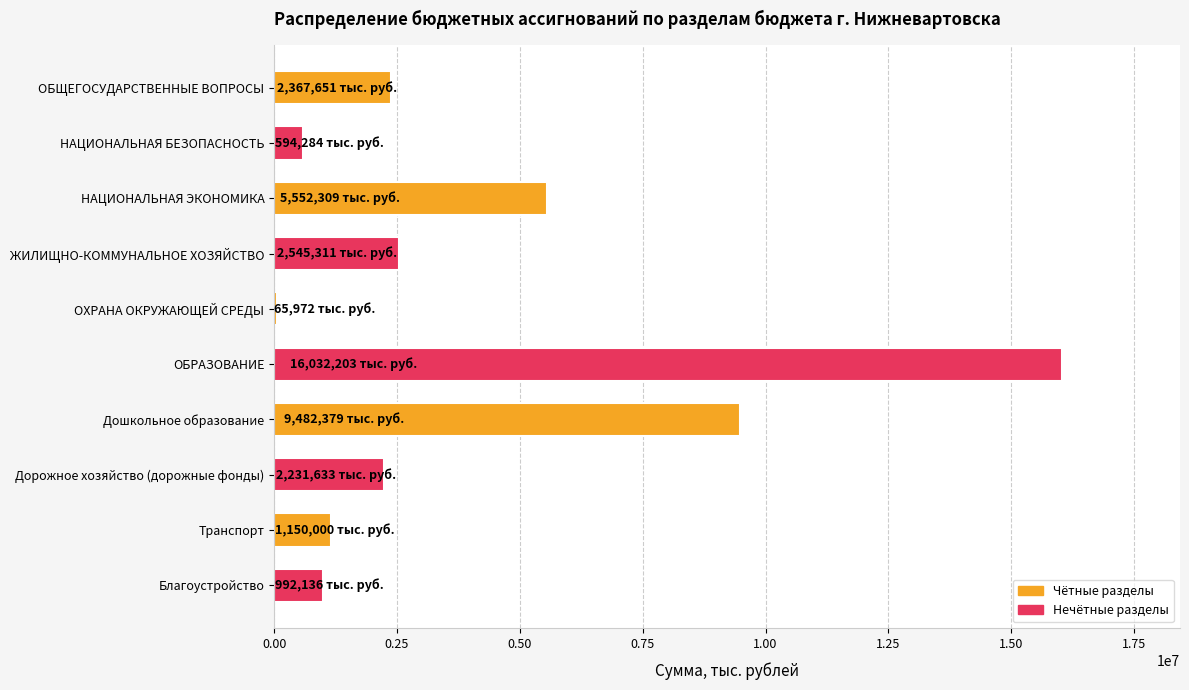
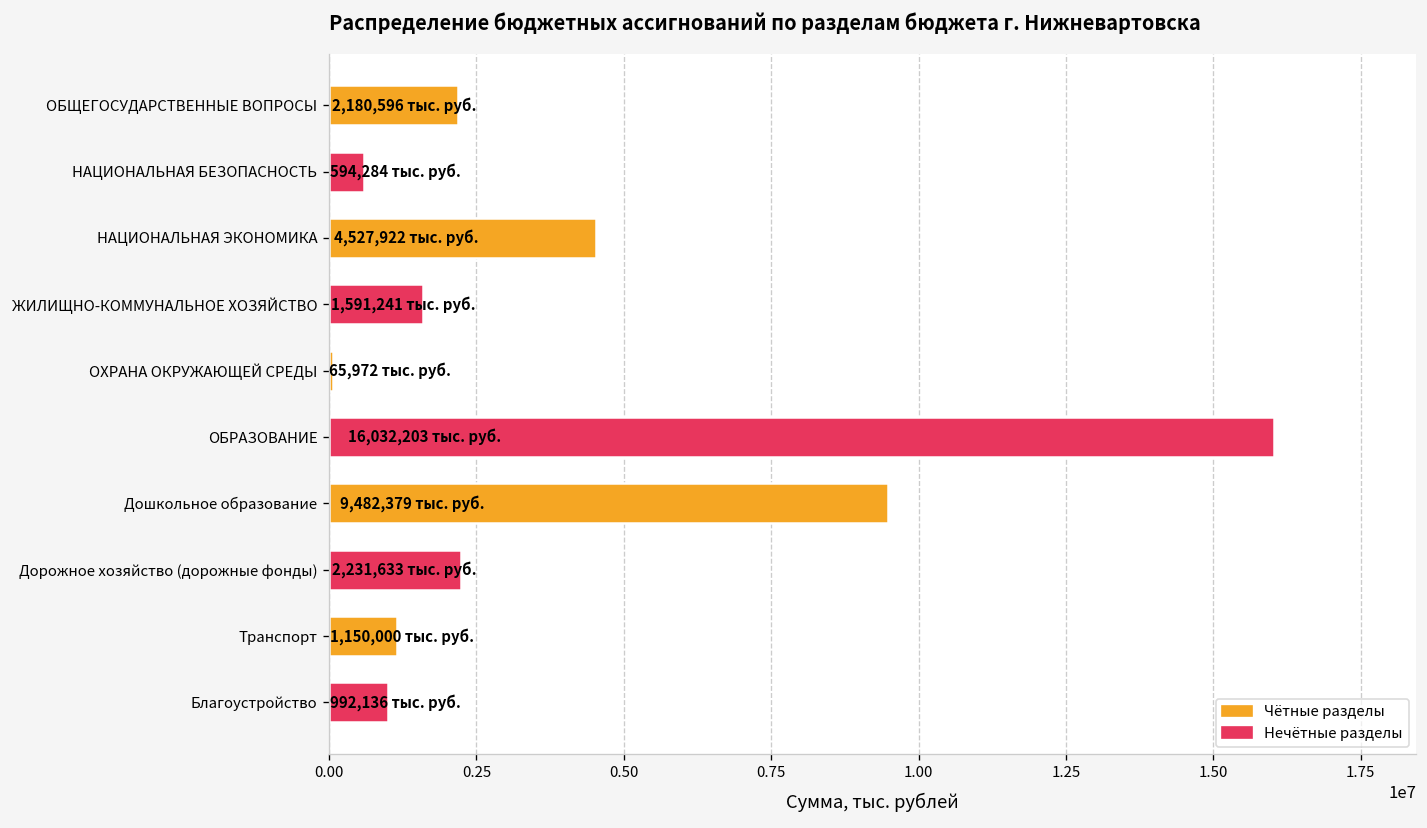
  {
-   "ОБЩЕГОСУДАРСТВЕННЫЕ ВОПРОСЫ": "2,367,651",
+   "ОБЩЕГОСУДАРСТВЕННЫЕ ВОПРОСЫ": "2,180,596",
    "НАЦИОНАЛЬНАЯ БЕЗОПАСНОСТЬ": "594,284",
-   "НАЦИОНАЛЬНАЯ ЭКОНОМИКА": "5,552,309",
-   "ЖИЛИЩНО-КОММУНАЛЬНОЕ ХОЗЯЙСТВО": "2,545,311",
+   "НАЦИОНАЛЬНАЯ ЭКОНОМИКА": "4,527,922",
+   "ЖИЛИЩНО-КОММУНАЛЬНОЕ ХОЗЯЙСТВО": "1,591,241",
    "ОХРАНА ОКРУЖАЮЩЕЙ СРЕДЫ": "65,972",
    "ОБРАЗОВАНИЕ": "16,032,203",
    "Дошкольное образование": "9,482,379",
    "Дорожное хозяйство (дорожные фонды)": "2,231,633",
    "Транспорт": "1,150,000",
    "Благоустройство": "992,136"
  }
